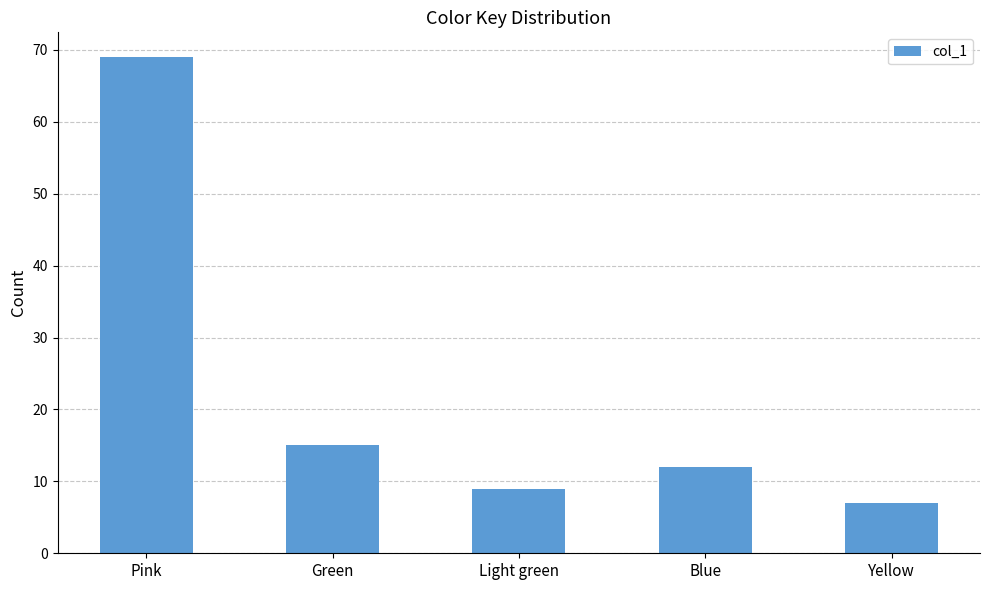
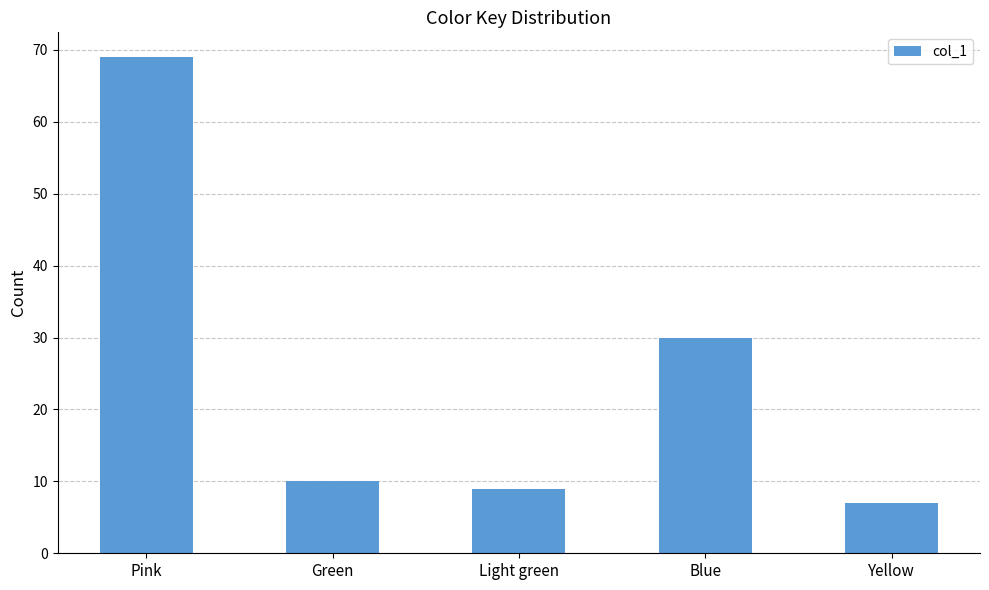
  {
    "Pink": 69,
-   "Green": 15,
+   "Green": 10,
    "Light green": 9,
-   "Blue": 12,
+   "Blue": 30,
    "Yellow": 7
  }
